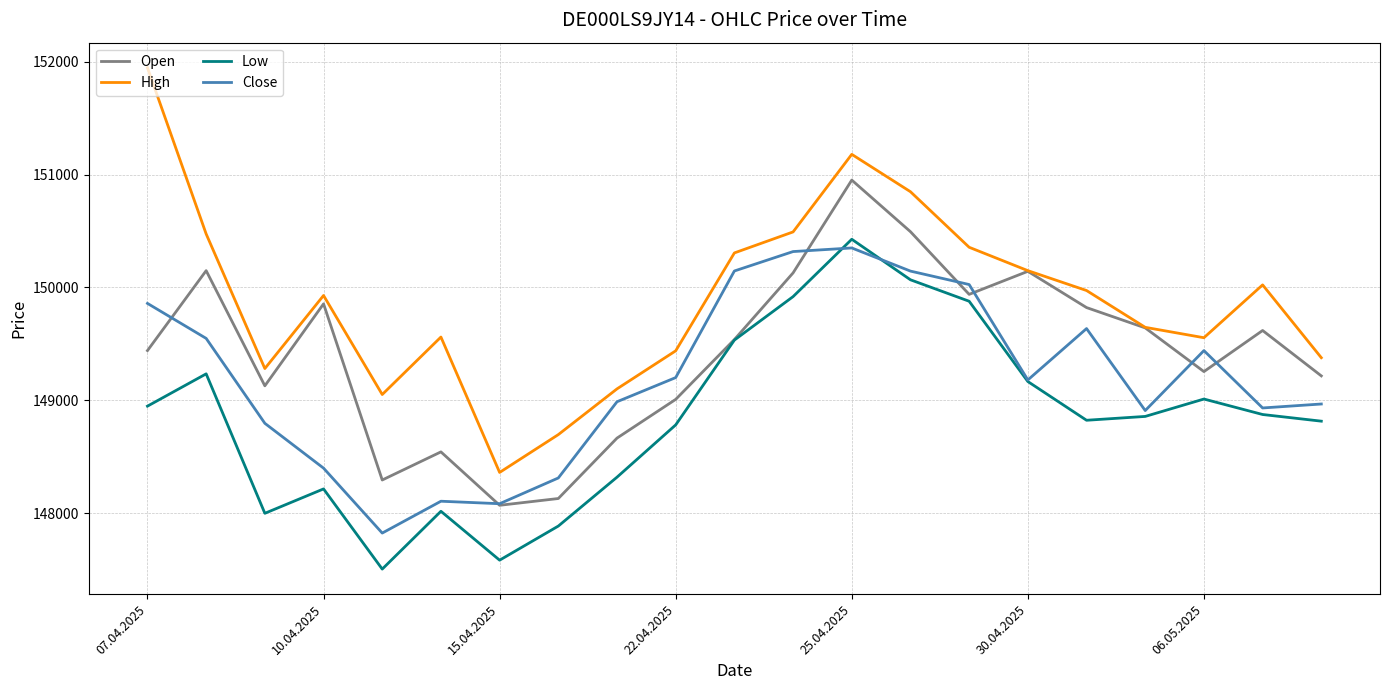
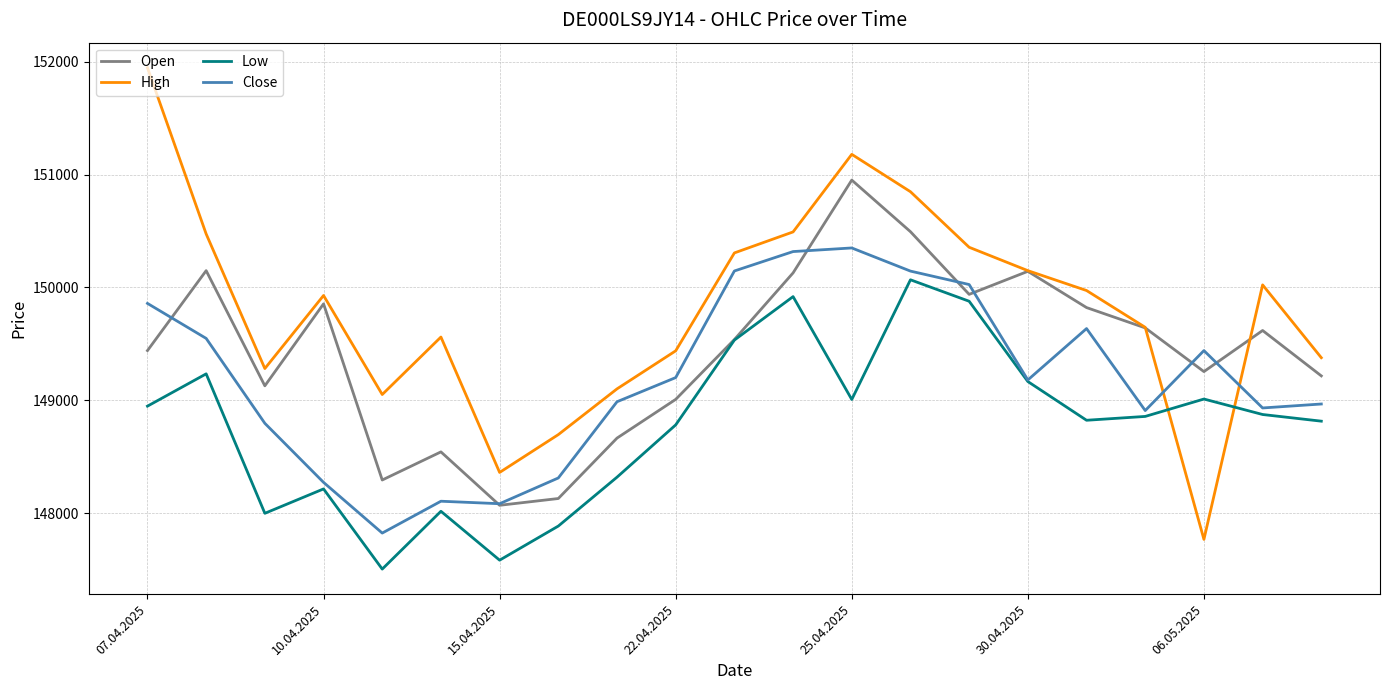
  {
    "Open": {
      "07.04.2025": 149440,
      "10.04.2025": 149860,
      "22.04.2025": 149010,
      "25.04.2025": 150950,
      "06.05.2025": 149260
    },
    "High": {
      "10.04.2025": 149930,
      "15.04.2025": 148360,
      "22.04.2025": 149440,
      "25.04.2025": 151180,
-     "06.05.2025": 149560
+     "06.05.2025": 147770
    },
    "Low": {
      "07.04.2025": 148950,
      "10.04.2025": 148220,
      "15.04.2025": 147590,
      "22.04.2025": 148780,
-     "25.04.2025": 150430,
+     "25.04.2025": 149010,
      "06.05.2025": 149010
    },
    "Close": {
      "07.04.2025": 149860,
-     "10.04.2025": 148400,
+     "10.04.2025": 148270,
      "22.04.2025": 149200,
      "25.04.2025": 150350,
      "06.05.2025": 149440
    }
  }
